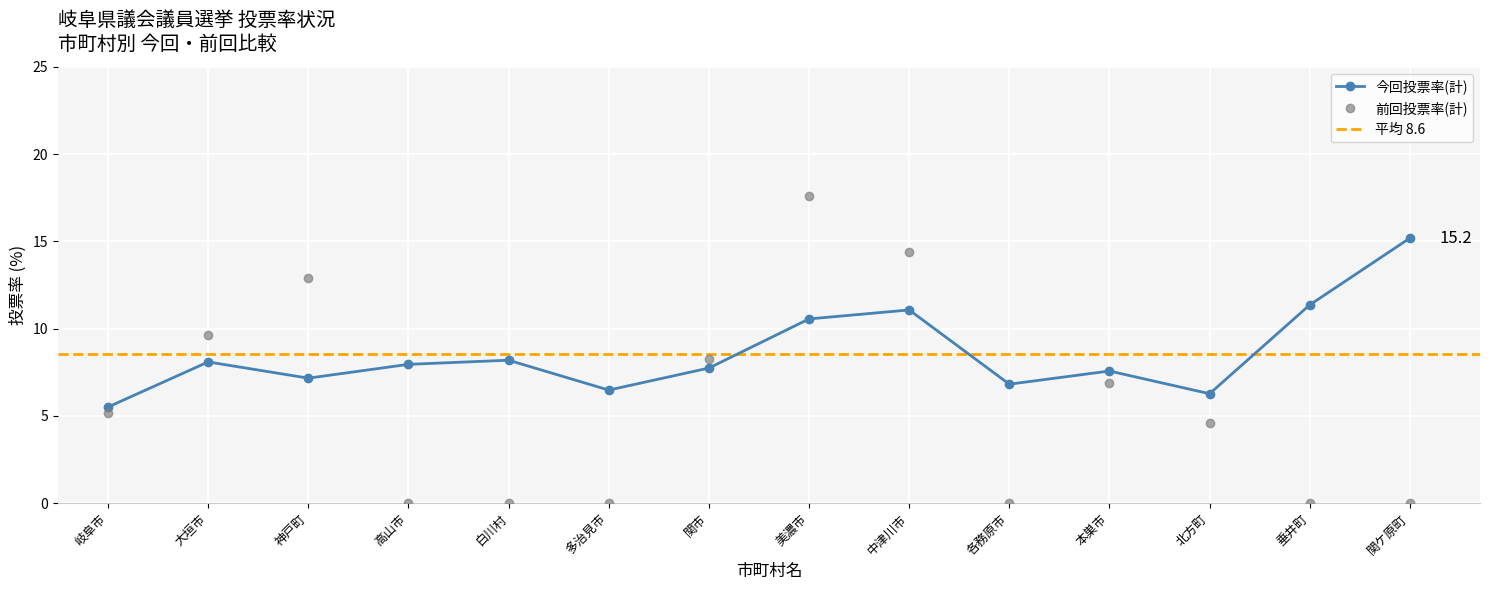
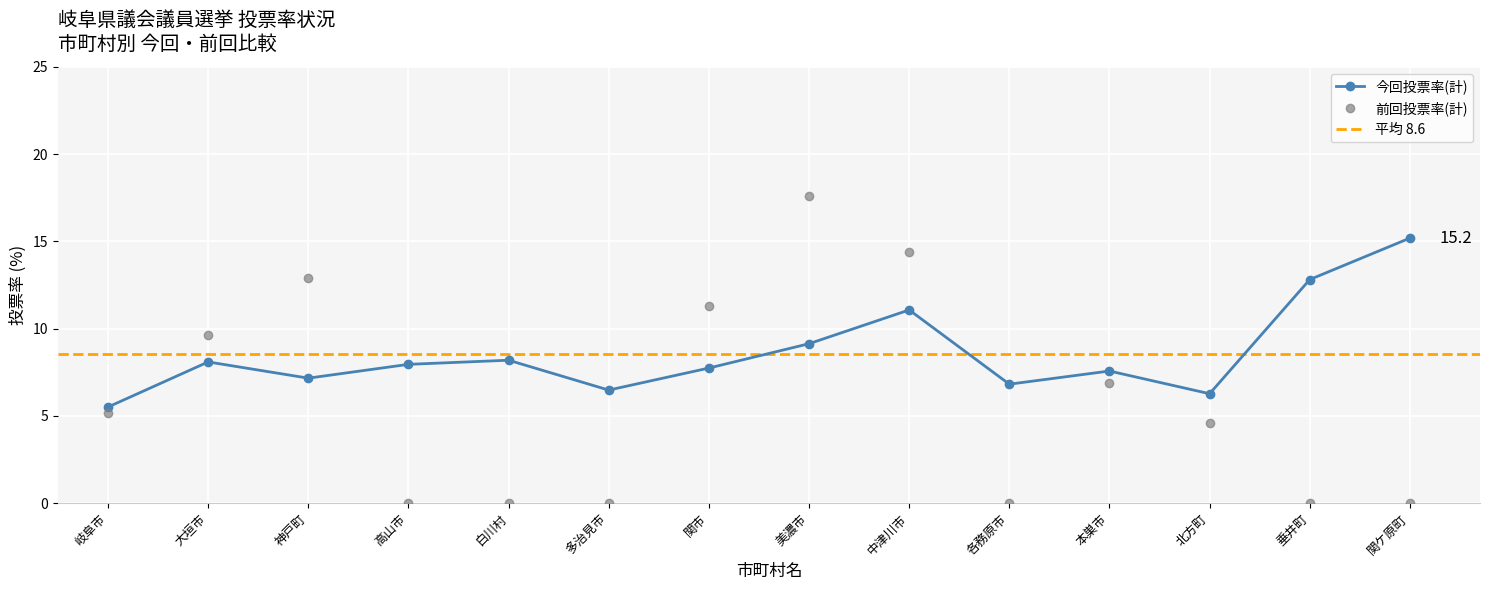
  {
    "今回投票率(計)": {
      "岐阜市": 5.5,
      "大垣市": 8.1,
      "神戸町": 7.2,
      "高山市": 8.0,
      "白川村": 8.2,
      "多治見市": 6.5,
      "関市": 7.7,
-     "美濃市": 10.6,
+     "美濃市": 9.1,
      "中津川市": 11.1,
      "各務原市": 6.8,
      "本巣市": 7.6,
      "北方町": 6.3,
-     "垂井町": 11.4,
+     "垂井町": 12.8,
      "関ケ原町": 15.2
    },
    "前回投票率(計)": {
      "岐阜市": 5.2,
      "大垣市": 9.7,
      "神戸町": 12.9,
      "高山市": 0.0,
      "白川村": 0.0,
      "多治見市": 0.0,
-     "関市": 8.3,
+     "関市": 11.3,
      "美濃市": 17.6,
      "中津川市": 14.4,
      "各務原市": 0.0,
      "本巣市": 6.9,
      "北方町": 4.6,
      "垂井町": 0.0,
      "関ケ原町": 0.0
    }
  }
